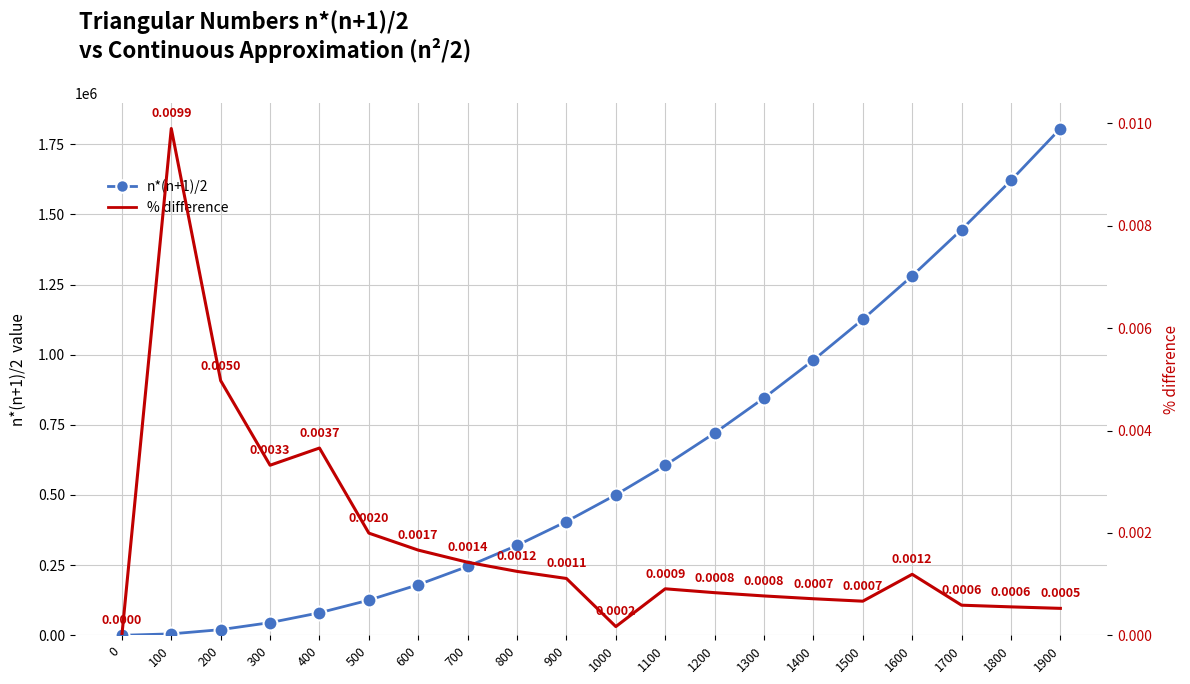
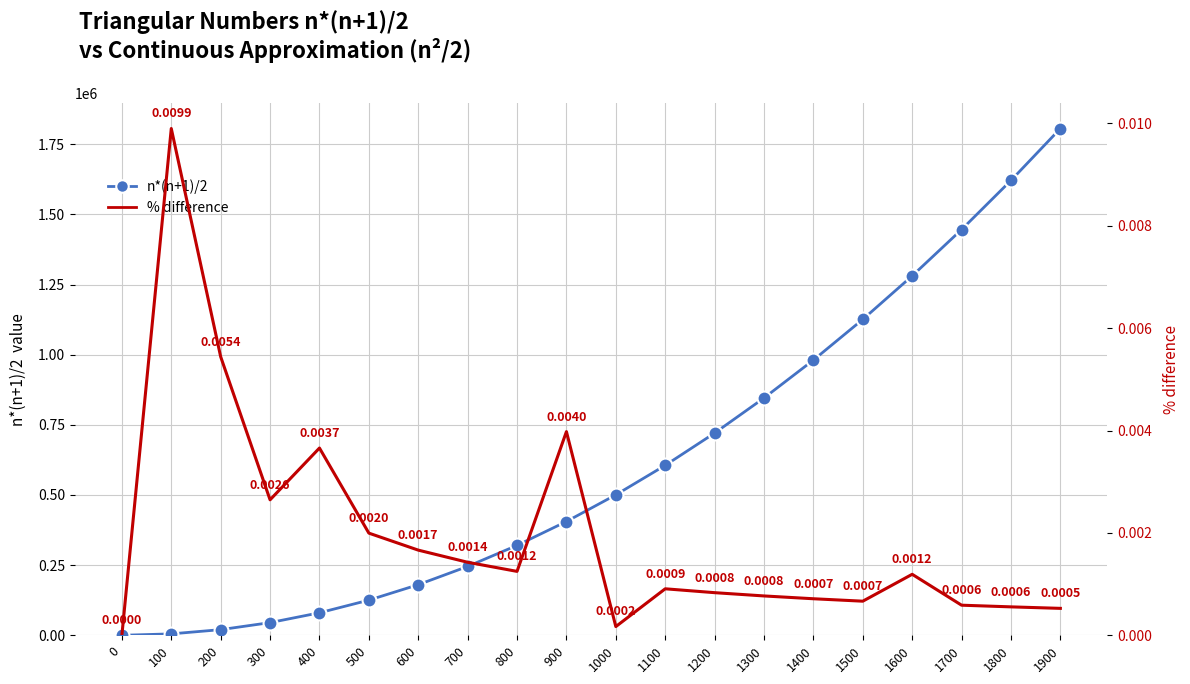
  {
    "n*(n+1)/2": {
      "0": 0.0000
    },
    "% difference": {
      "0": 0.0000,
      "100": 0.0099,
-     "200": 0.0050,
-     "300": 0.0033,
+     "200": 0.0054,
+     "300": 0.0026,
      "400": 0.0037,
      "500": 0.0020,
      "600": 0.0017,
      "700": 0.0014,
      "800": 0.0012,
-     "900": 0.0011,
+     "900": 0.0040,
      "1000": 0.0002,
      "1100": 0.0009,
      "1200": 0.0008,
      "1300": 0.0008,
      "1400": 0.0007,
      "1500": 0.0007,
      "1600": 0.0012,
      "1700": 0.0006,
      "1800": 0.0006,
      "1900": 0.0005
    }
  }
